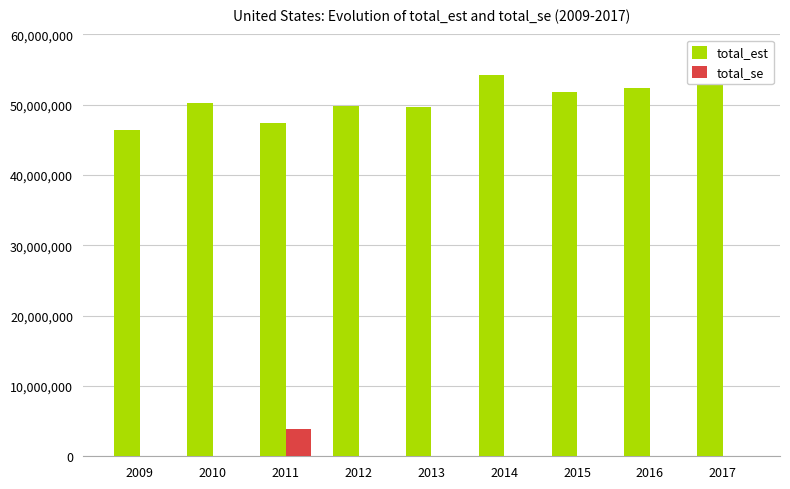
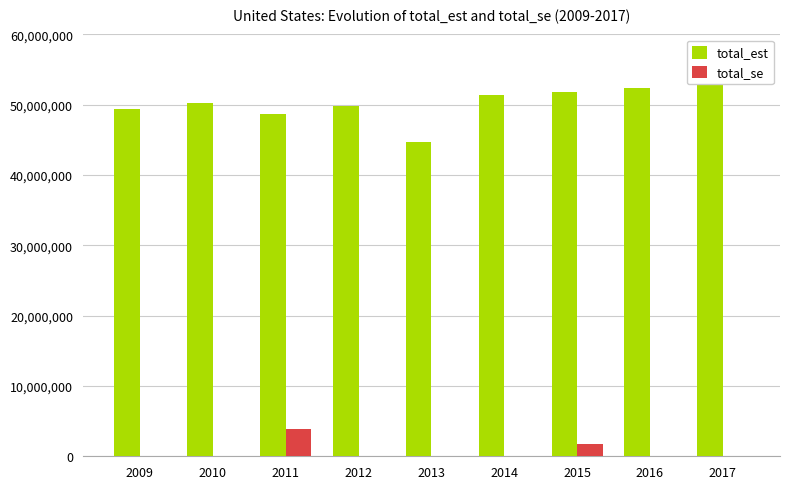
  {
    "total_est": {
-     "2009": "46,000,000",
+     "2009": "49,000,000",
      "2010": "50,000,000",
-     "2011": "47,000,000",
+     "2011": "49,000,000",
      "2012": "50,000,000",
-     "2013": "50,000,000",
-     "2014": "54,000,000",
+     "2013": "45,000,000",
+     "2014": "51,000,000",
      "2015": "52,000,000",
      "2016": "52,000,000"
    },
    "total_se": {
      "2011": "4,000,000",
-     "2015": "0"
+     "2015": "2,000,000"
    }
  }
